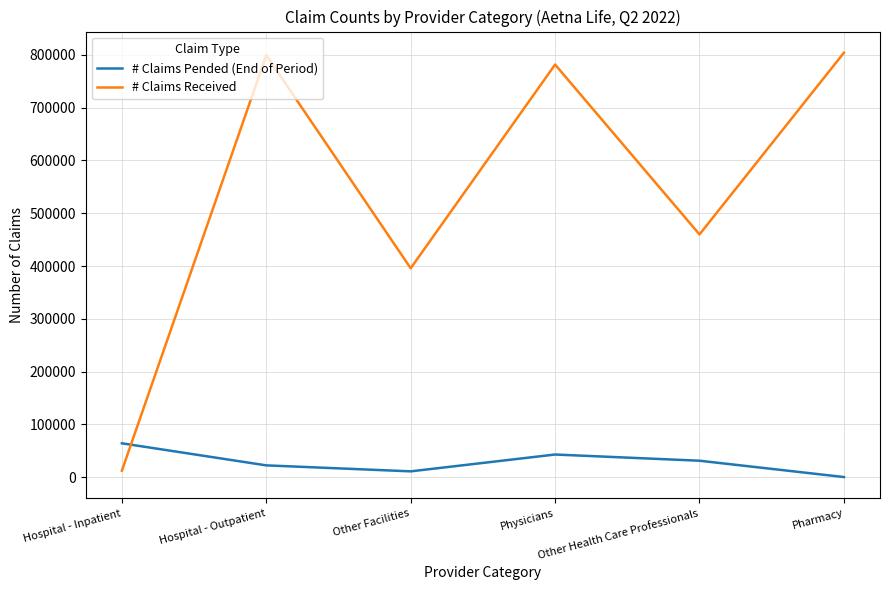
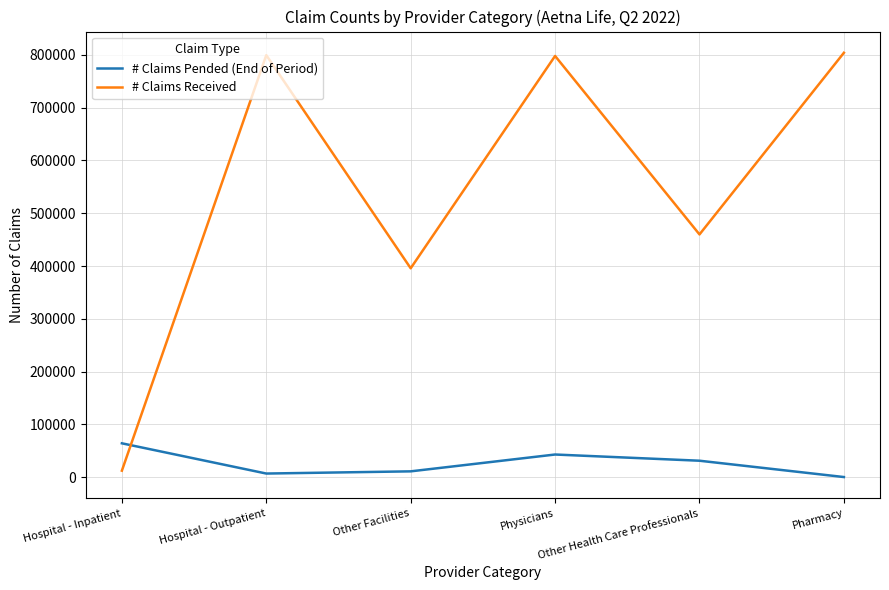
  {
    "# Claims Pended (End of Period)": {
      "Hospital - Inpatient": 60000,
-     "Hospital - Outpatient": 20000,
+     "Hospital - Outpatient": 10000,
      "Other Facilities": 10000,
      "Physicians": 40000,
      "Other Health Care Professionals": 30000,
      "Pharmacy": 0
    },
    "# Claims Received": {
      "Hospital - Inpatient": 10000,
      "Other Facilities": 400000,
-     "Physicians": 780000,
+     "Physicians": 800000,
      "Other Health Care Professionals": 460000,
      "Pharmacy": 800000
    }
  }
